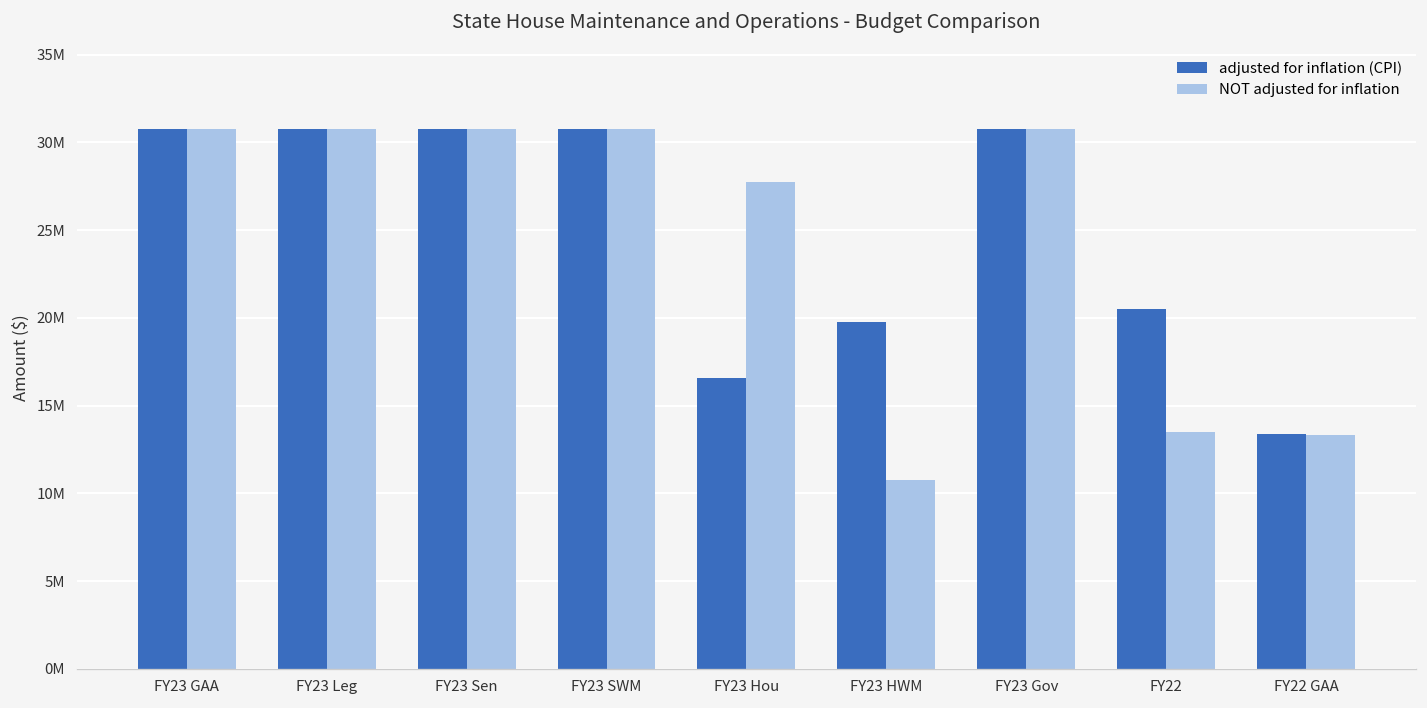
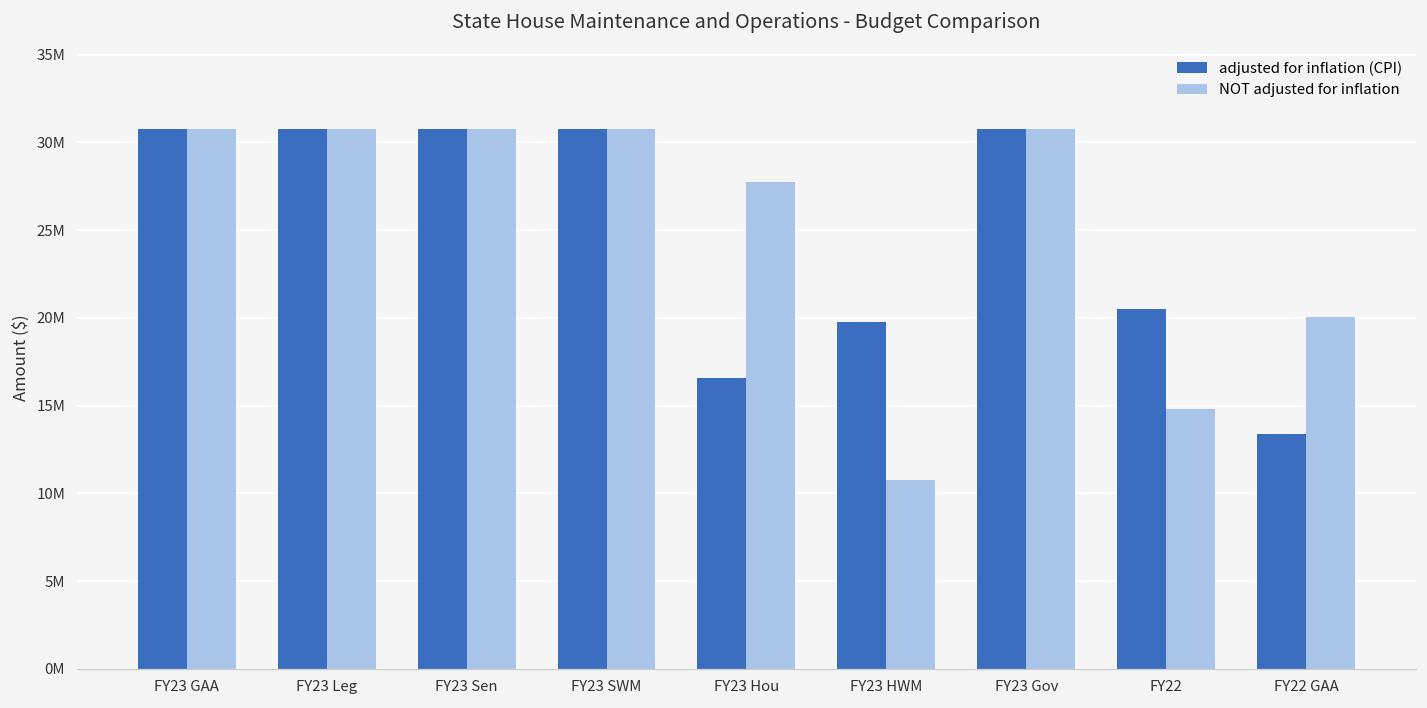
  {
    "adjusted for inflation (CPI)": {
      "FY23 GAA": 30800000,
      "FY23 Leg": 30800000,
      "FY23 Sen": 30800000,
      "FY23 SWM": 30800000,
      "FY23 Hou": 16600000,
      "FY23 HWM": 19800000,
      "FY23 Gov": 30800000,
      "FY22": 20500000,
      "FY22 GAA": 13400000
    },
    "NOT adjusted for inflation": {
      "FY23 GAA": 30800000,
      "FY23 Leg": 30800000,
      "FY23 Sen": 30800000,
      "FY23 SWM": 30800000,
      "FY23 Hou": 27800000,
      "FY23 HWM": 10800000,
      "FY23 Gov": 30800000,
-     "FY22": 13500000,
-     "FY22 GAA": 13300000
+     "FY22": 14800000,
+     "FY22 GAA": 20000000
    }
  }
